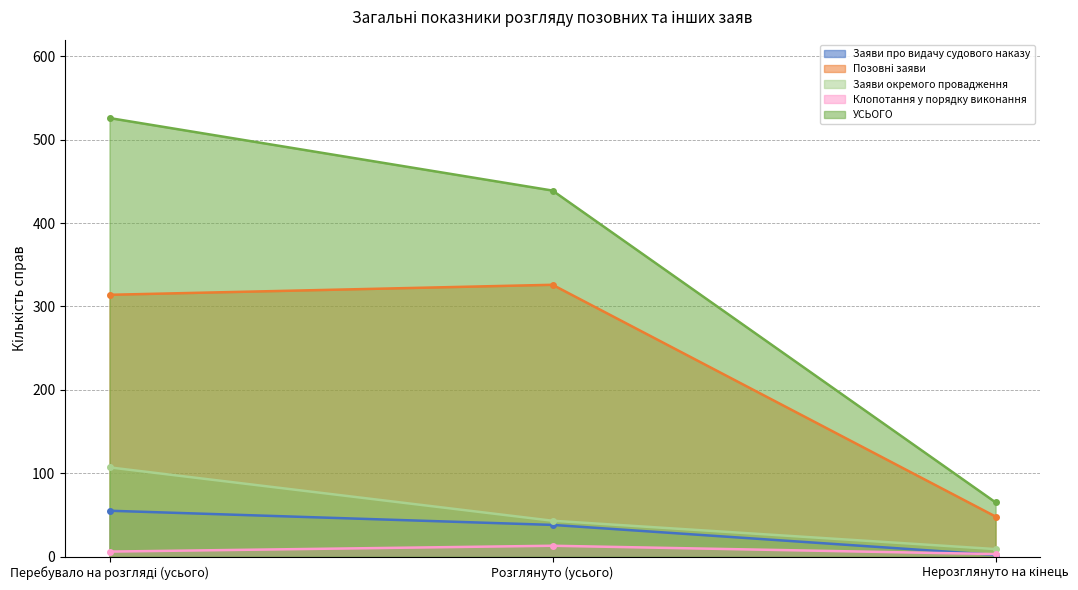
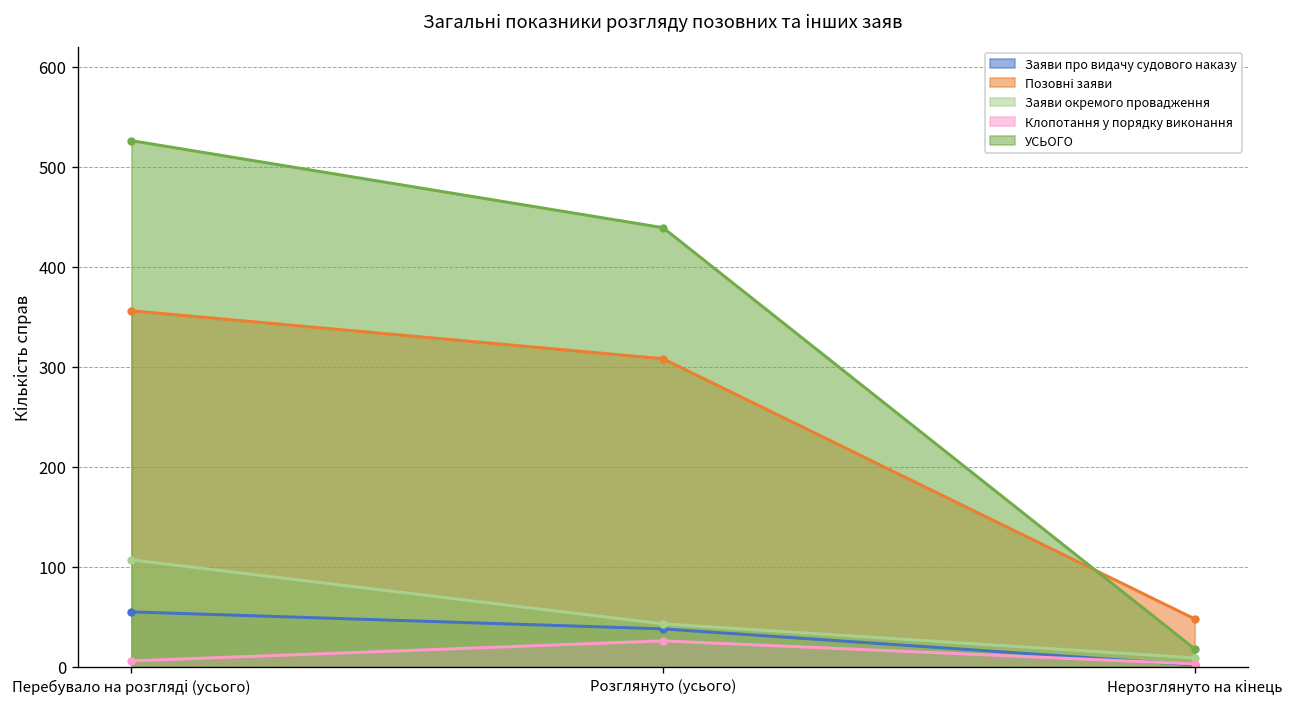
  {
    "Заяви про видачу судового наказу": {
      "Перебувало на розгляді (усього)": 60,
      "Розглянуто (усього)": 40
    },
    "Позовні заяви": {
-     "Перебувало на розгляді (усього)": 310,
-     "Розглянуто (усього)": 330,
+     "Перебувало на розгляді (усього)": 360,
+     "Розглянуто (усього)": 310,
      "Нерозглянуто на кінець": 50
    },
    "Заяви окремого провадження": {
      "Перебувало на розгляді (усього)": 110,
      "Розглянуто (усього)": 40,
      "Нерозглянуто на кінець": 10
    },
    "Клопотання у порядку виконання": {
      "Перебувало на розгляді (усього)": 10,
-     "Розглянуто (усього)": 10
+     "Розглянуто (усього)": 30
    },
    "УСЬОГО": {
      "Перебувало на розгляді (усього)": 530,
      "Розглянуто (усього)": 440,
-     "Нерозглянуто на кінець": 70
+     "Нерозглянуто на кінець": 20
    }
  }
